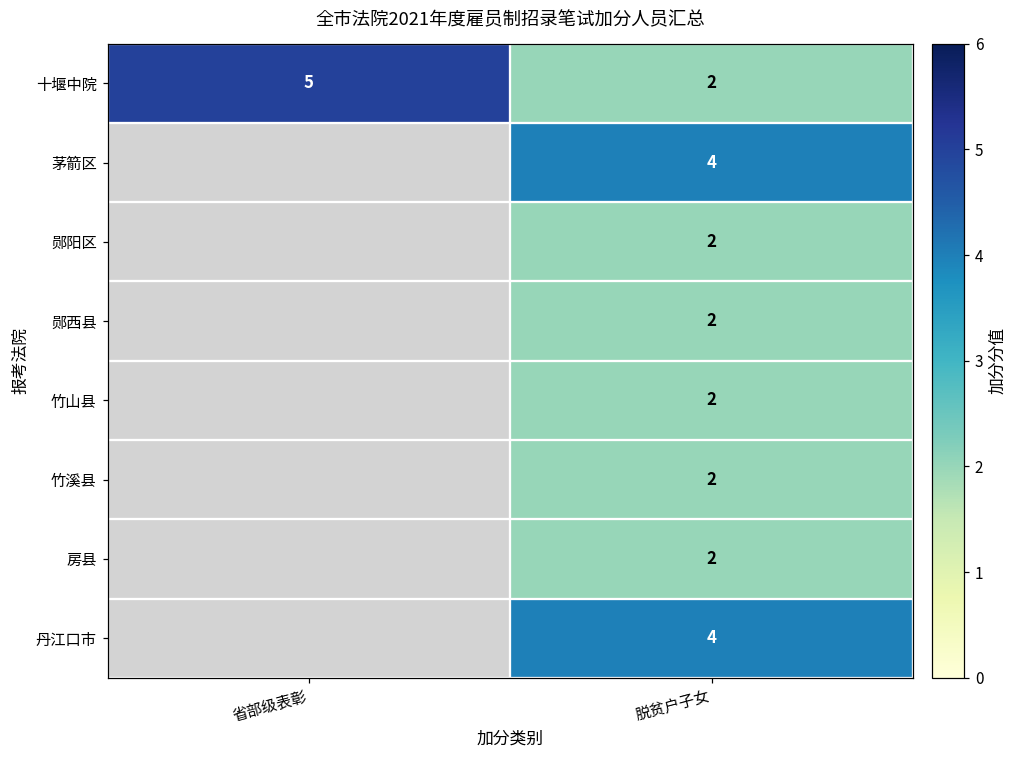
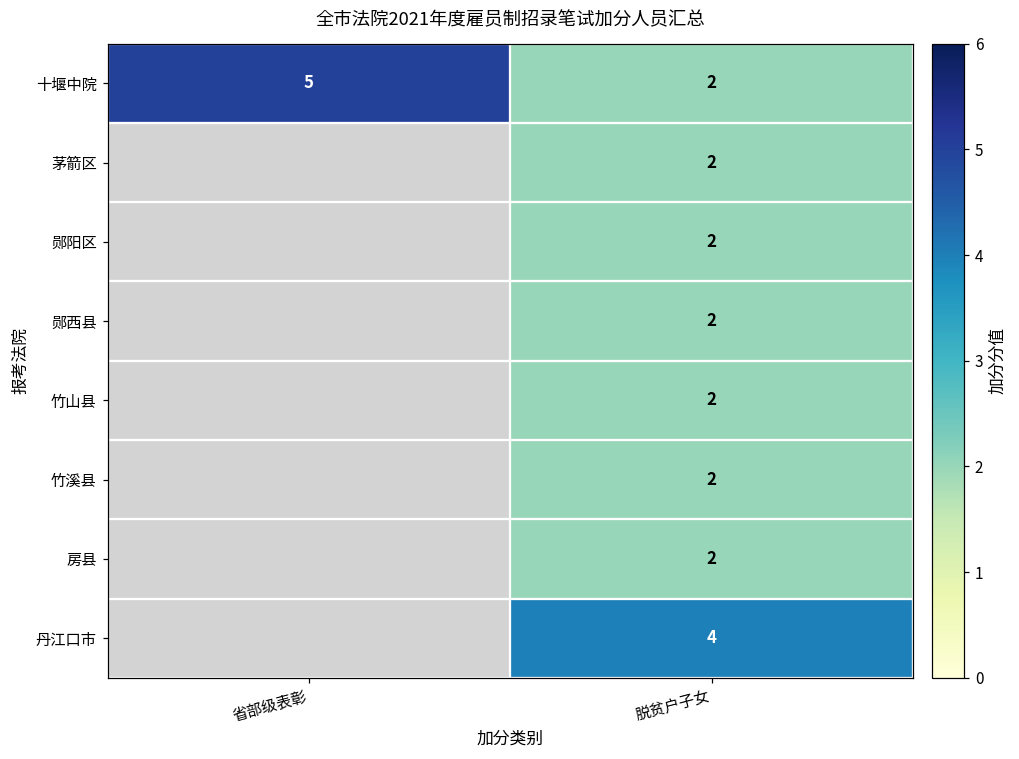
  {
    "十堰中院": {
      "省部级表彰": 5,
      "脱贫户子女": 2
    },
    "茅箭区": {
-     "脱贫户子女": 4
+     "脱贫户子女": 2
    },
    "郧阳区": {
      "脱贫户子女": 2
    },
    "郧西县": {
      "脱贫户子女": 2
    },
    "竹山县": {
      "脱贫户子女": 2
    },
    "竹溪县": {
      "脱贫户子女": 2
    },
    "房县": {
      "脱贫户子女": 2
    },
    "丹江口市": {
      "脱贫户子女": 4
    }
  }
